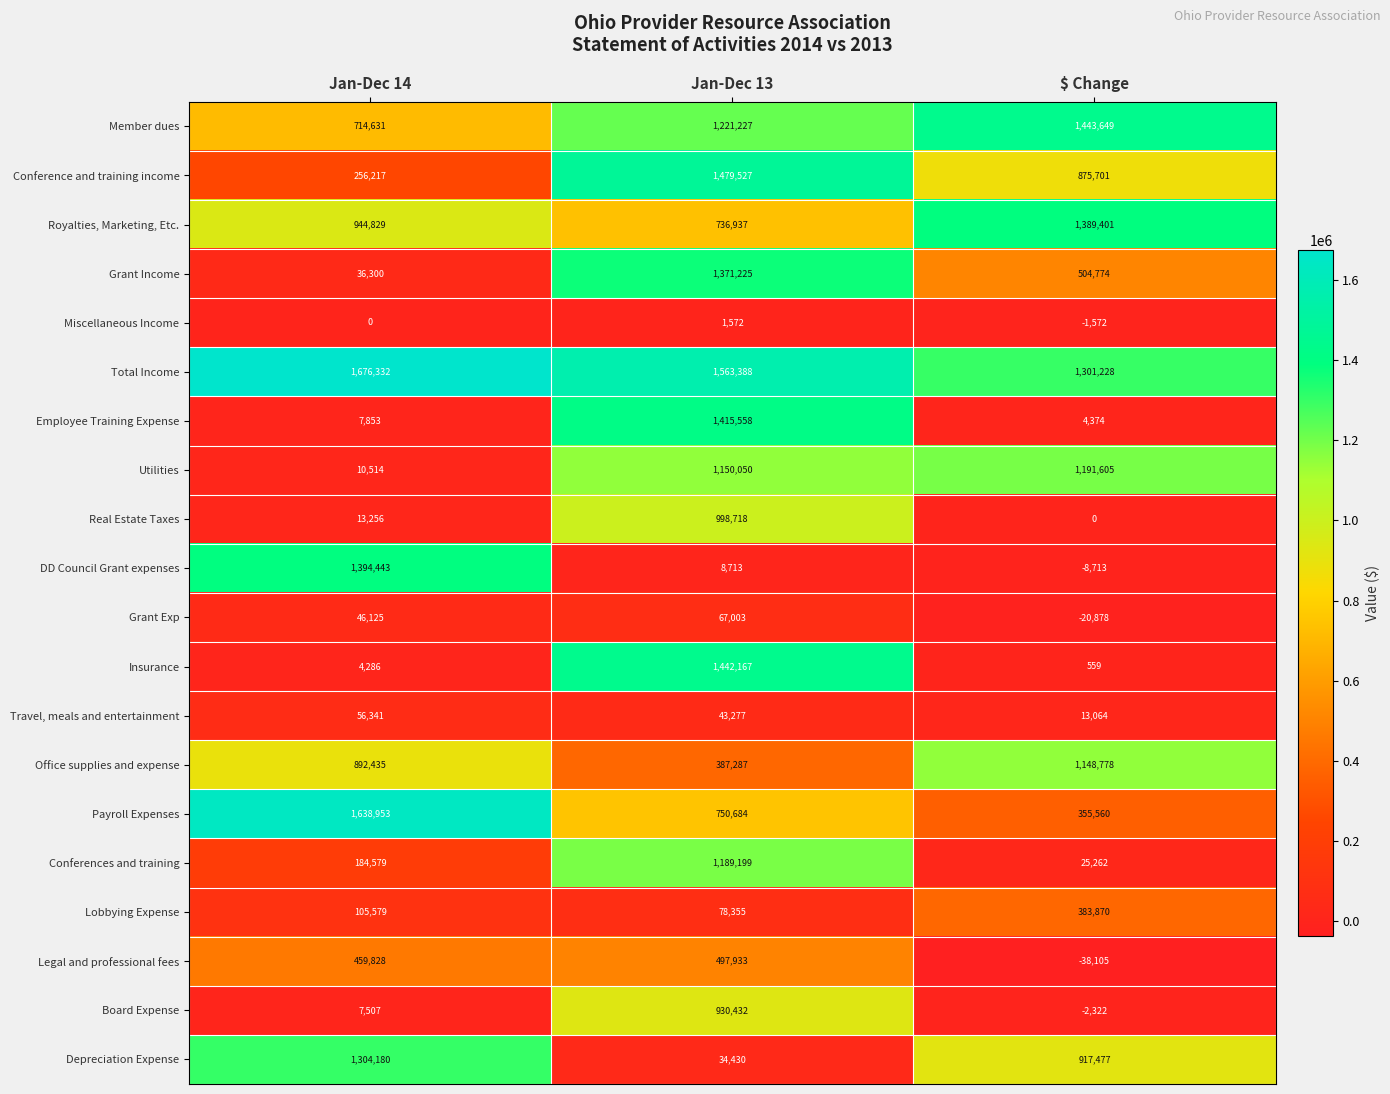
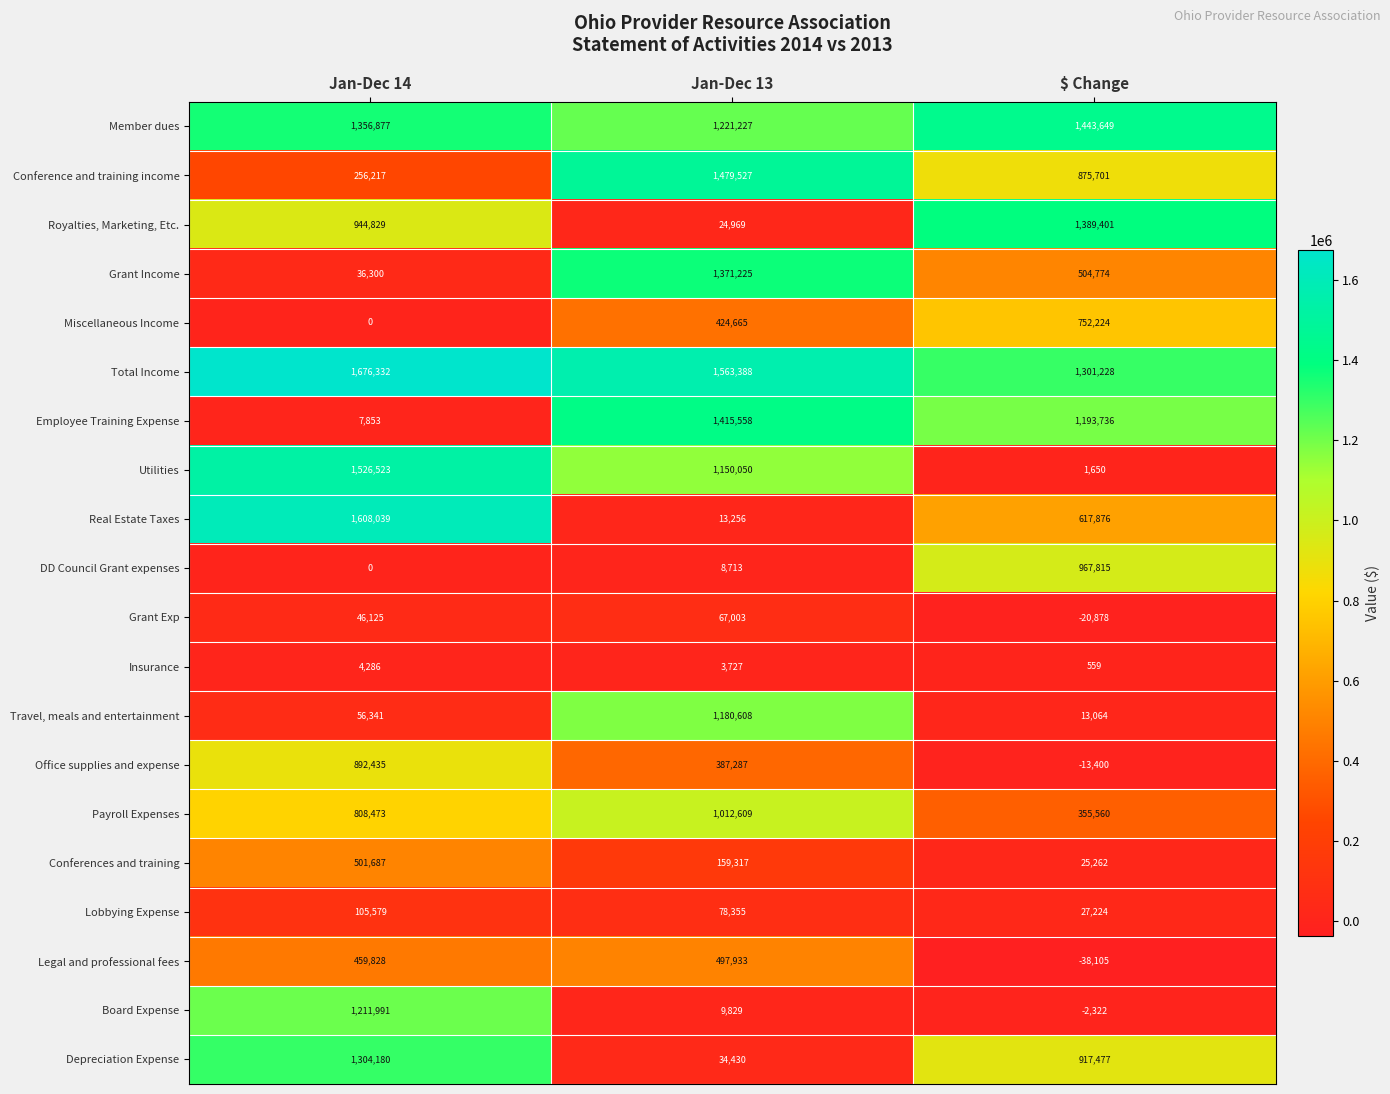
  {
    "Member dues": {
-     "Jan-Dec 14": "714,631",
+     "Jan-Dec 14": "1,356,877",
      "Jan-Dec 13": "1,221,227",
      "$ Change": "1,443,649"
    },
    "Conference and training income": {
      "Jan-Dec 14": "256,217",
      "Jan-Dec 13": "1,479,527",
      "$ Change": "875,701"
    },
    "Royalties, Marketing, Etc.": {
      "Jan-Dec 14": "944,829",
-     "Jan-Dec 13": "736,937",
+     "Jan-Dec 13": "24,969",
      "$ Change": "1,389,401"
    },
    "Grant Income": {
      "Jan-Dec 14": "36,300",
      "Jan-Dec 13": "1,371,225",
      "$ Change": "504,774"
    },
    "Miscellaneous Income": {
      "Jan-Dec 14": "0",
-     "Jan-Dec 13": "1,572",
-     "$ Change": "-1,572"
+     "Jan-Dec 13": "424,665",
+     "$ Change": "752,224"
    },
    "Total Income": {
      "Jan-Dec 14": "1,676,332",
      "Jan-Dec 13": "1,563,388",
      "$ Change": "1,301,228"
    },
    "Employee Training Expense": {
      "Jan-Dec 14": "7,853",
      "Jan-Dec 13": "1,415,558",
-     "$ Change": "4,374"
+     "$ Change": "1,193,736"
    },
    "Utilities": {
-     "Jan-Dec 14": "10,514",
+     "Jan-Dec 14": "1,526,523",
      "Jan-Dec 13": "1,150,050",
-     "$ Change": "1,191,605"
+     "$ Change": "1,650"
    },
    "Real Estate Taxes": {
-     "Jan-Dec 14": "13,256",
-     "Jan-Dec 13": "998,718",
-     "$ Change": "0"
+     "Jan-Dec 14": "1,608,039",
+     "Jan-Dec 13": "13,256",
+     "$ Change": "617,876"
    },
    "DD Council Grant expenses": {
-     "Jan-Dec 14": "1,394,443",
+     "Jan-Dec 14": "0",
      "Jan-Dec 13": "8,713",
-     "$ Change": "-8,713"
+     "$ Change": "967,815"
    },
    "Grant Exp": {
      "Jan-Dec 14": "46,125",
      "Jan-Dec 13": "67,003",
      "$ Change": "-20,878"
    },
    "Insurance": {
      "Jan-Dec 14": "4,286",
-     "Jan-Dec 13": "1,442,167",
+     "Jan-Dec 13": "3,727",
      "$ Change": "559"
    },
    "Travel, meals and entertainment": {
      "Jan-Dec 14": "56,341",
-     "Jan-Dec 13": "43,277",
+     "Jan-Dec 13": "1,180,608",
      "$ Change": "13,064"
    },
    "Office supplies and expense": {
      "Jan-Dec 14": "892,435",
      "Jan-Dec 13": "387,287",
-     "$ Change": "1,148,778"
+     "$ Change": "-13,400"
    },
    "Payroll Expenses": {
-     "Jan-Dec 14": "1,638,953",
-     "Jan-Dec 13": "750,684",
+     "Jan-Dec 14": "808,473",
+     "Jan-Dec 13": "1,012,609",
      "$ Change": "355,560"
    },
    "Conferences and training": {
-     "Jan-Dec 14": "184,579",
-     "Jan-Dec 13": "1,189,199",
+     "Jan-Dec 14": "501,687",
+     "Jan-Dec 13": "159,317",
      "$ Change": "25,262"
    },
    "Lobbying Expense": {
      "Jan-Dec 14": "105,579",
      "Jan-Dec 13": "78,355",
-     "$ Change": "383,870"
+     "$ Change": "27,224"
    },
    "Legal and professional fees": {
      "Jan-Dec 14": "459,828",
      "Jan-Dec 13": "497,933",
      "$ Change": "-38,105"
    },
    "Board Expense": {
-     "Jan-Dec 14": "7,507",
-     "Jan-Dec 13": "930,432",
+     "Jan-Dec 14": "1,211,991",
+     "Jan-Dec 13": "9,829",
      "$ Change": "-2,322"
    },
    "Depreciation Expense": {
      "Jan-Dec 14": "1,304,180",
      "Jan-Dec 13": "34,430",
      "$ Change": "917,477"
    }
  }
